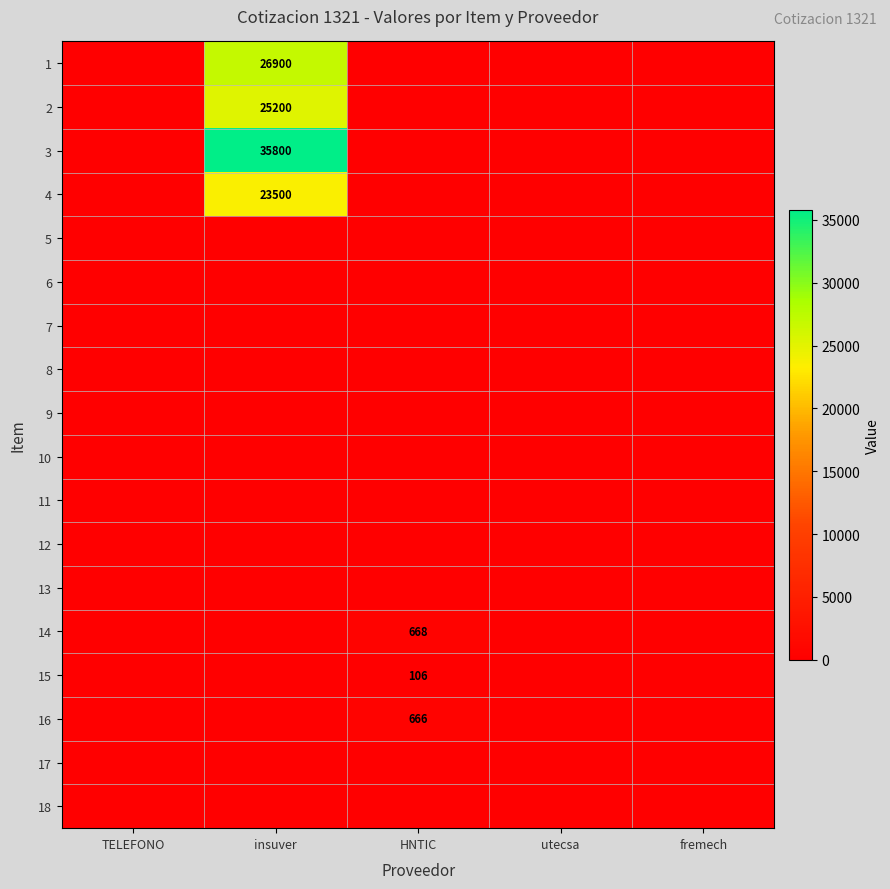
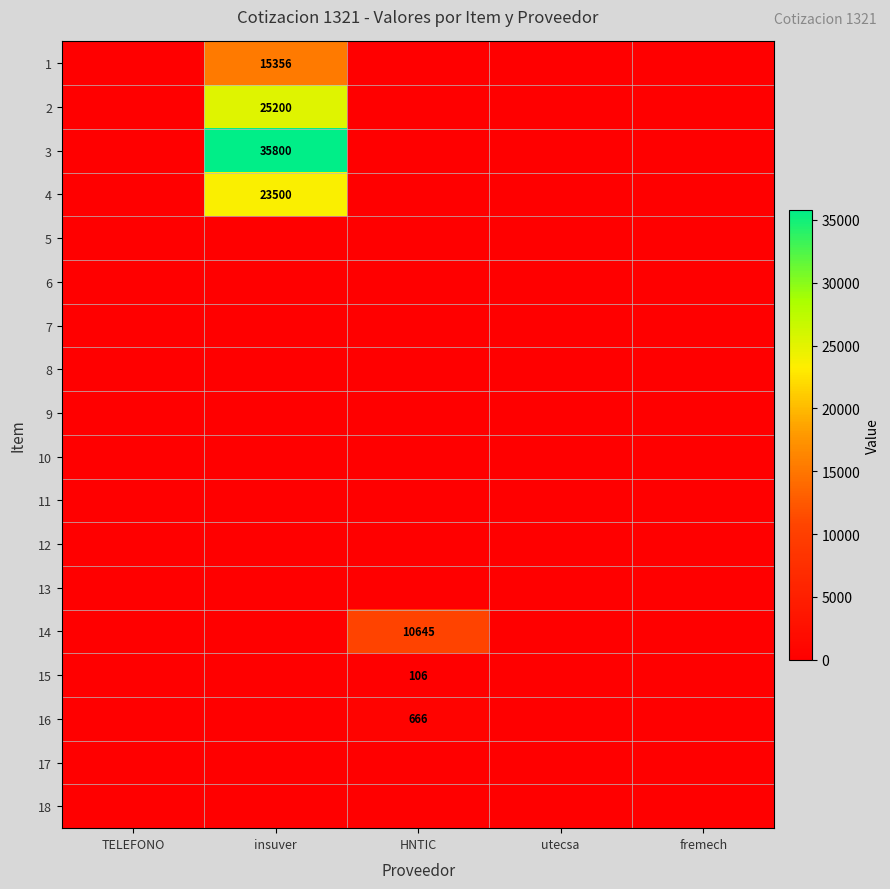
  {
    "1": {
-     "insuver": 26900
+     "insuver": 15356
    },
    "2": {
      "insuver": 25200
    },
    "3": {
      "insuver": 35800
    },
    "4": {
      "insuver": 23500
    },
    "14": {
-     "HNTIC": 668
+     "HNTIC": 10645
    },
    "15": {
      "HNTIC": 106
    },
    "16": {
      "HNTIC": 666
    }
  }
